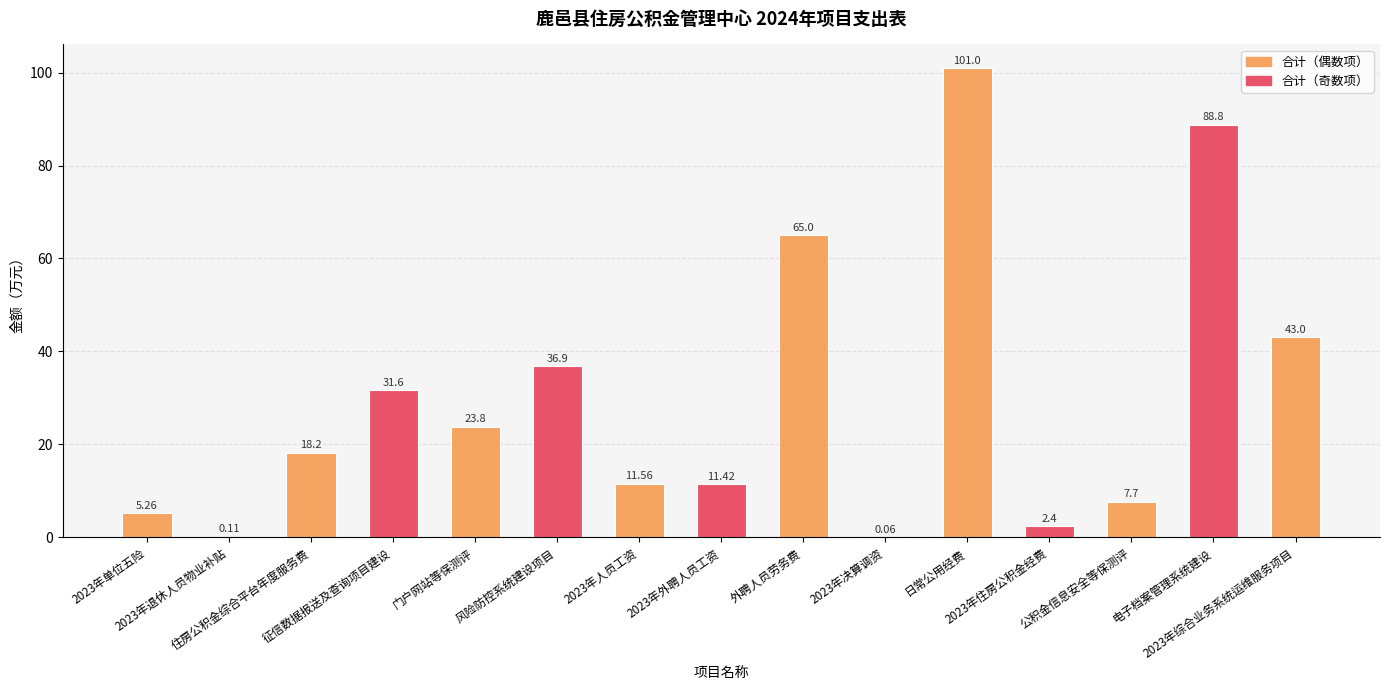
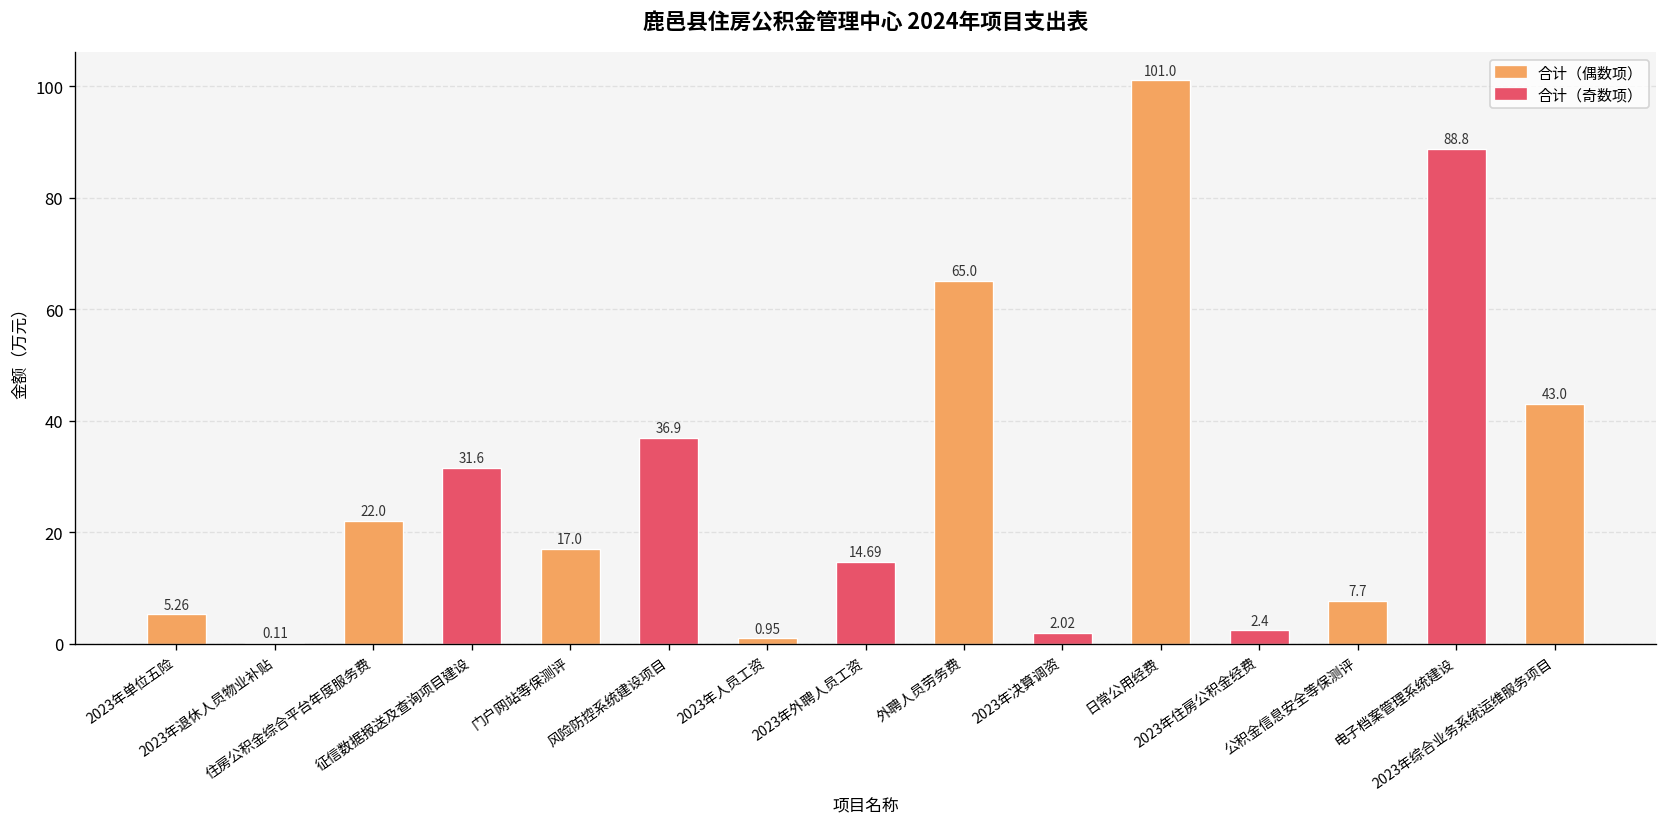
  {
    "2023年单位五险": 5.26,
    "2023年退休人员物业补贴": 0.11,
-   "住房公积金综合平台年度服务费": 18.2,
+   "住房公积金综合平台年度服务费": 22.0,
    "征信数据报送及查询项目建设": 31.6,
-   "门户网站等保测评": 23.8,
+   "门户网站等保测评": 17.0,
    "风险防控系统建设项目": 36.9,
-   "2023年人员工资": 11.56,
-   "2023年外聘人员工资": 11.42,
+   "2023年人员工资": 0.95,
+   "2023年外聘人员工资": 14.69,
    "外聘人员劳务费": 65.0,
-   "2023年决算调资": 0.06,
+   "2023年决算调资": 2.02,
    "日常公用经费": 101.0,
    "2023年住房公积金经费": 2.4,
    "公积金信息安全等保测评": 7.7,
    "电子档案管理系统建设": 88.8,
    "2023年综合业务系统运维服务项目": 43.0
  }
